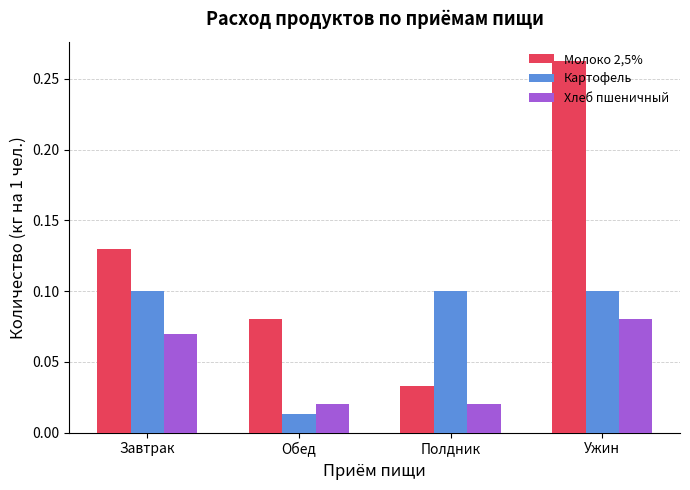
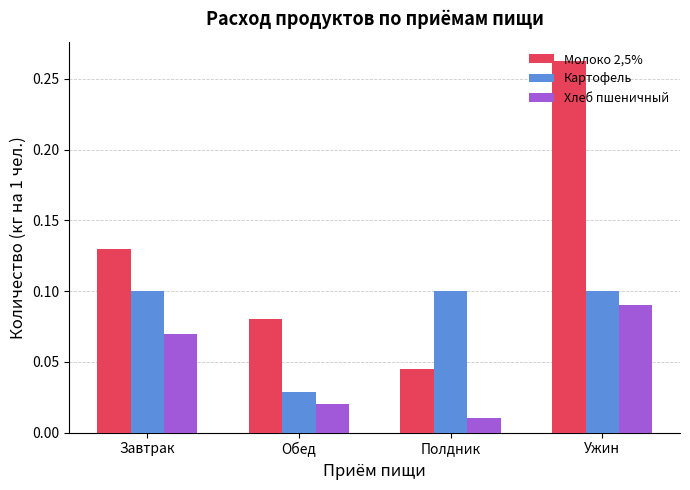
  {
    "Молоко 2,5%": {
      "Завтрак": 0.130,
      "Обед": 0.080,
-     "Полдник": 0.033,
+     "Полдник": 0.045,
      "Ужин": 0.263
    },
    "Картофель": {
      "Завтрак": 0.100,
-     "Обед": 0.013,
+     "Обед": 0.029,
      "Полдник": 0.100,
      "Ужин": 0.100
    },
    "Хлеб пшеничный": {
      "Завтрак": 0.07,
      "Обед": 0.02,
-     "Полдник": 0.02,
-     "Ужин": 0.08
+     "Полдник": 0.01,
+     "Ужин": 0.09
    }
  }
